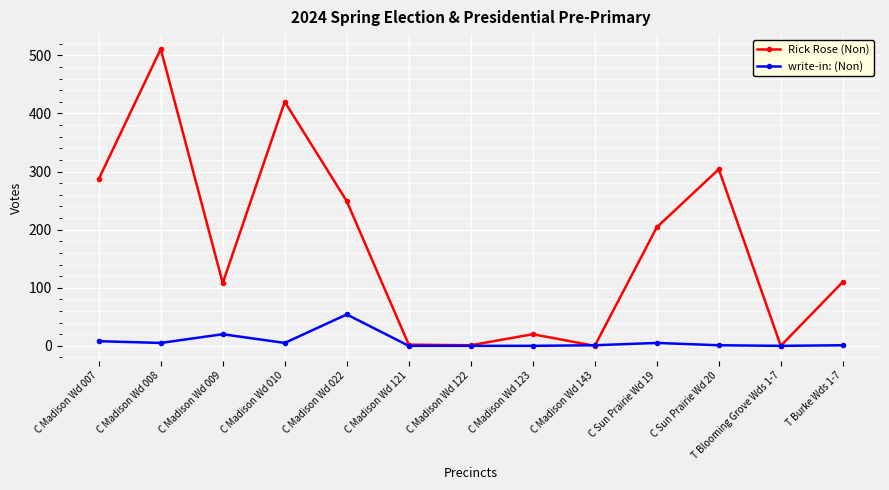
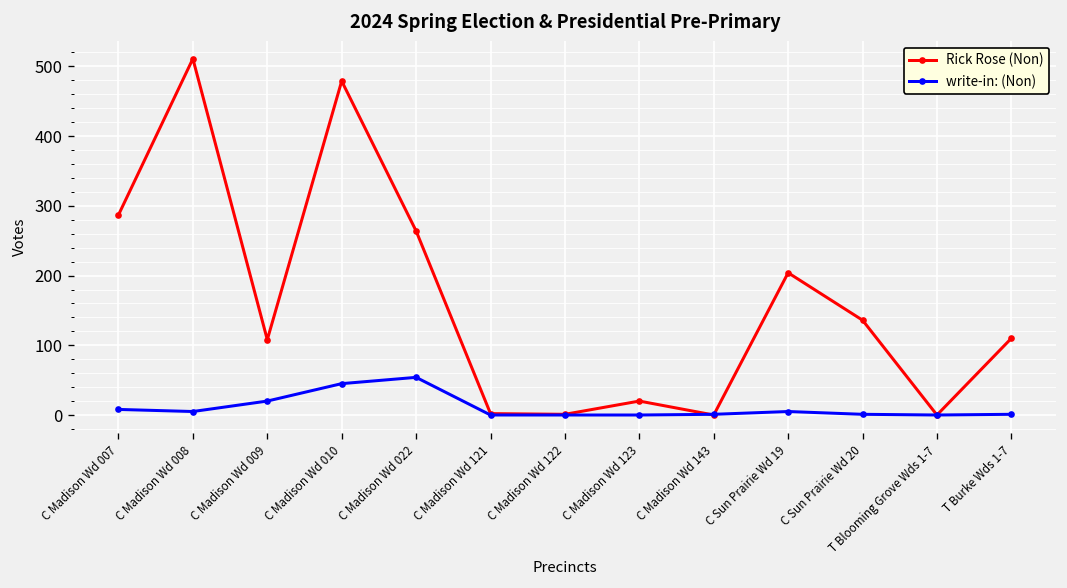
  {
    "Rick Rose (Non)": {
      "C Madison Wd 007": 290,
      "C Madison Wd 008": 510,
      "C Madison Wd 009": 110,
-     "C Madison Wd 010": 420,
-     "C Madison Wd 022": 250,
+     "C Madison Wd 010": 480,
+     "C Madison Wd 022": 260,
      "C Madison Wd 123": 20,
      "C Sun Prairie Wd 19": 200,
-     "C Sun Prairie Wd 20": 300,
+     "C Sun Prairie Wd 20": 140,
      "T Burke Wds 1-7": 110
    },
    "write-in: (Non)": {
      "C Madison Wd 007": 10,
      "C Madison Wd 008": 10,
      "C Madison Wd 009": 20,
-     "C Madison Wd 010": 10,
+     "C Madison Wd 010": 50,
      "C Madison Wd 022": 50,
      "C Madison Wd 123": 0,
      "C Sun Prairie Wd 19": 10,
      "C Sun Prairie Wd 20": 0,
      "T Burke Wds 1-7": 0
    }
  }
